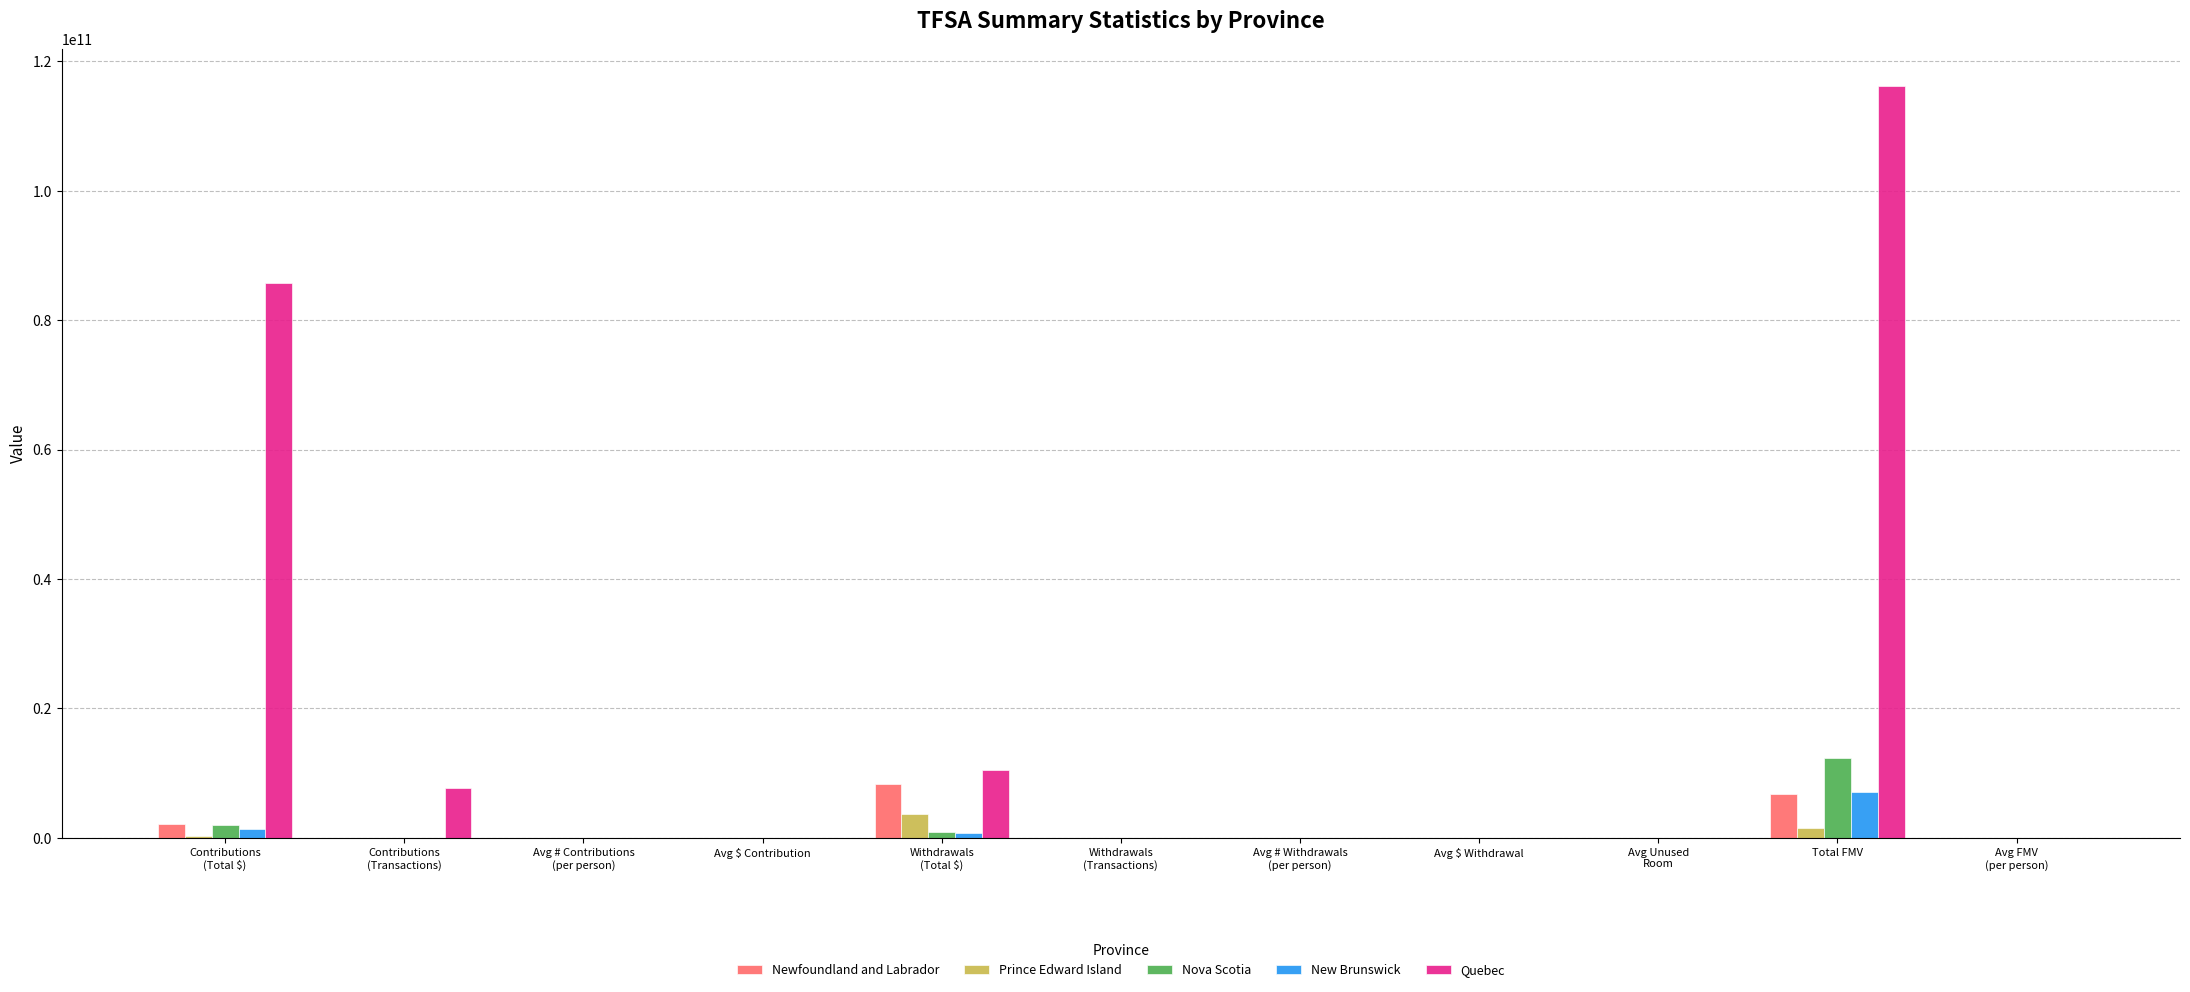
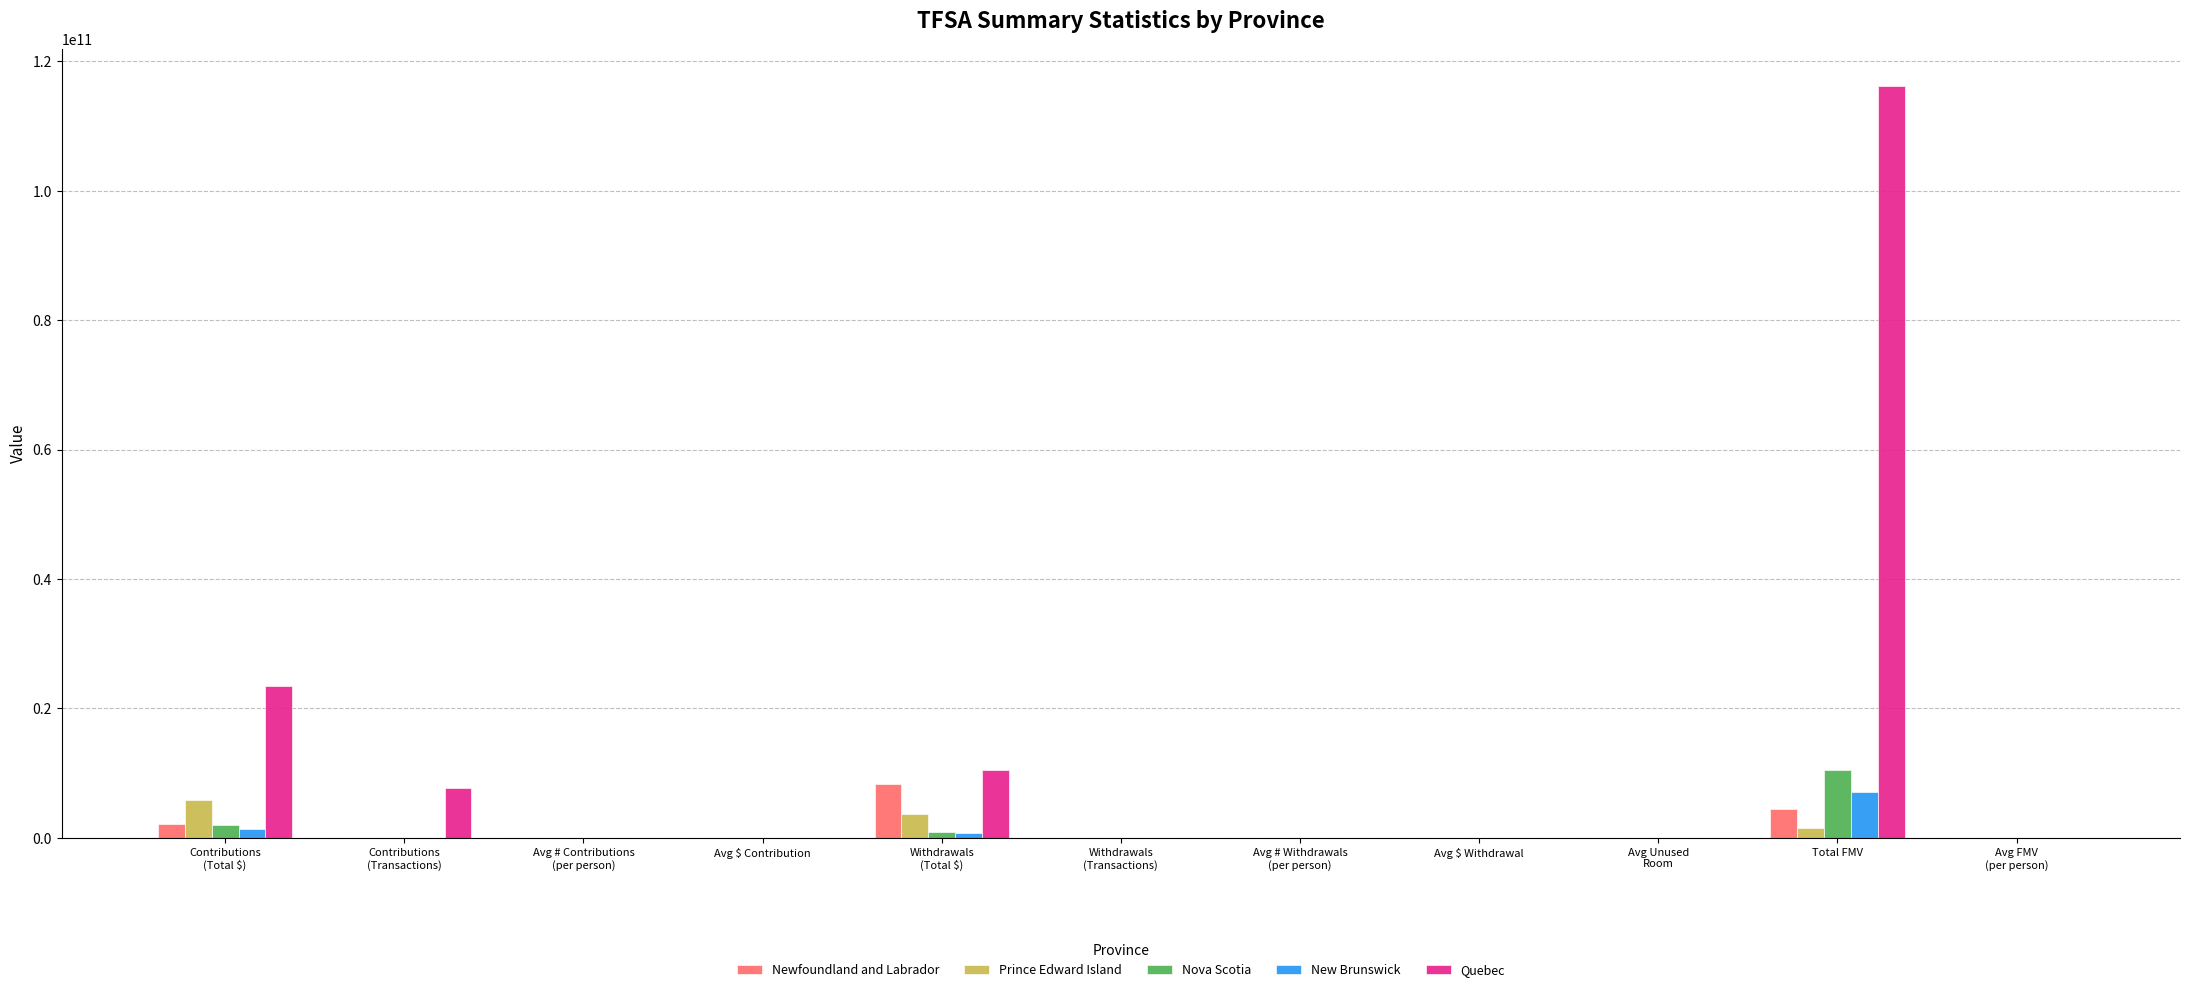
  {
    "Newfoundland and Labrador": {
      "Contributions (Total $)": 2000000000,
      "Withdrawals (Total $)": 8000000000,
-     "Total FMV": 7000000000
+     "Total FMV": 4000000000
    },
    "Prince Edward Island": {
-     "Contributions (Total $)": 0,
+     "Contributions (Total $)": 6000000000,
      "Withdrawals (Total $)": 4000000000,
      "Total FMV": 2000000000
    },
    "Nova Scotia": {
      "Contributions (Total $)": 2000000000,
      "Withdrawals (Total $)": 1000000000,
-     "Total FMV": 12000000000
+     "Total FMV": 10000000000
    },
    "New Brunswick": {
      "Contributions (Total $)": 1000000000,
      "Withdrawals (Total $)": 1000000000,
      "Total FMV": 7000000000
    },
    "Quebec": {
-     "Contributions (Total $)": 86000000000,
+     "Contributions (Total $)": 23000000000,
      "Contributions (Transactions)": 8000000000,
      "Withdrawals (Total $)": 10000000000,
      "Total FMV": 116000000000
    }
  }
